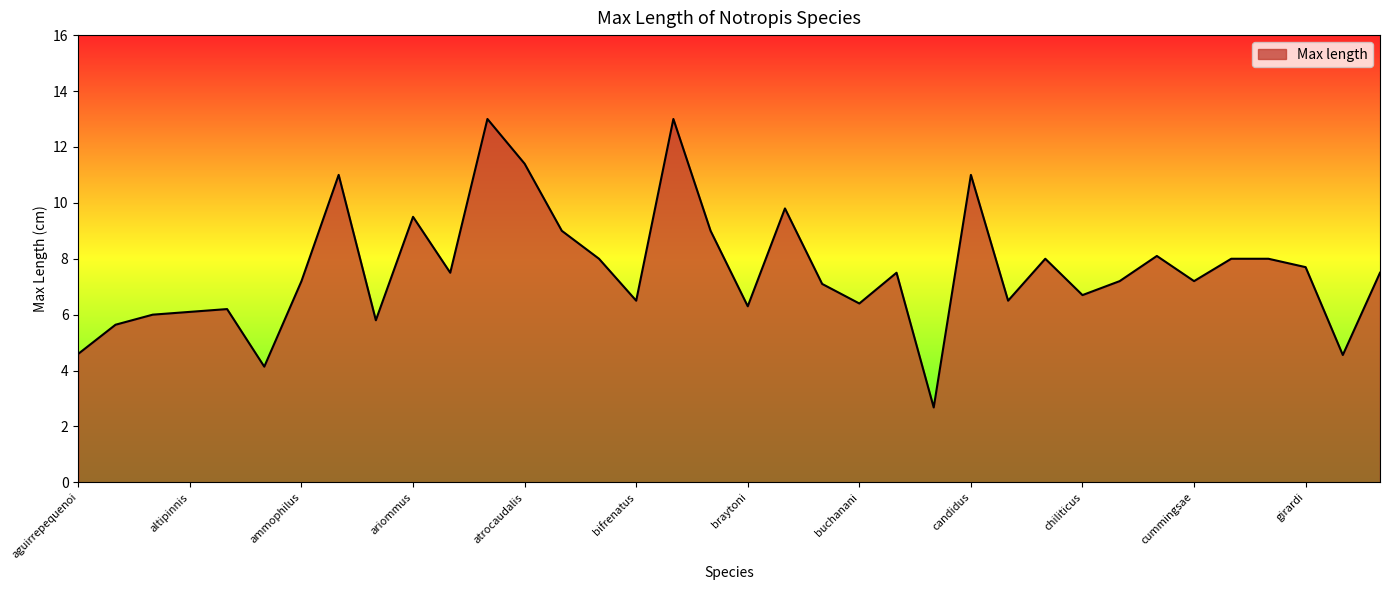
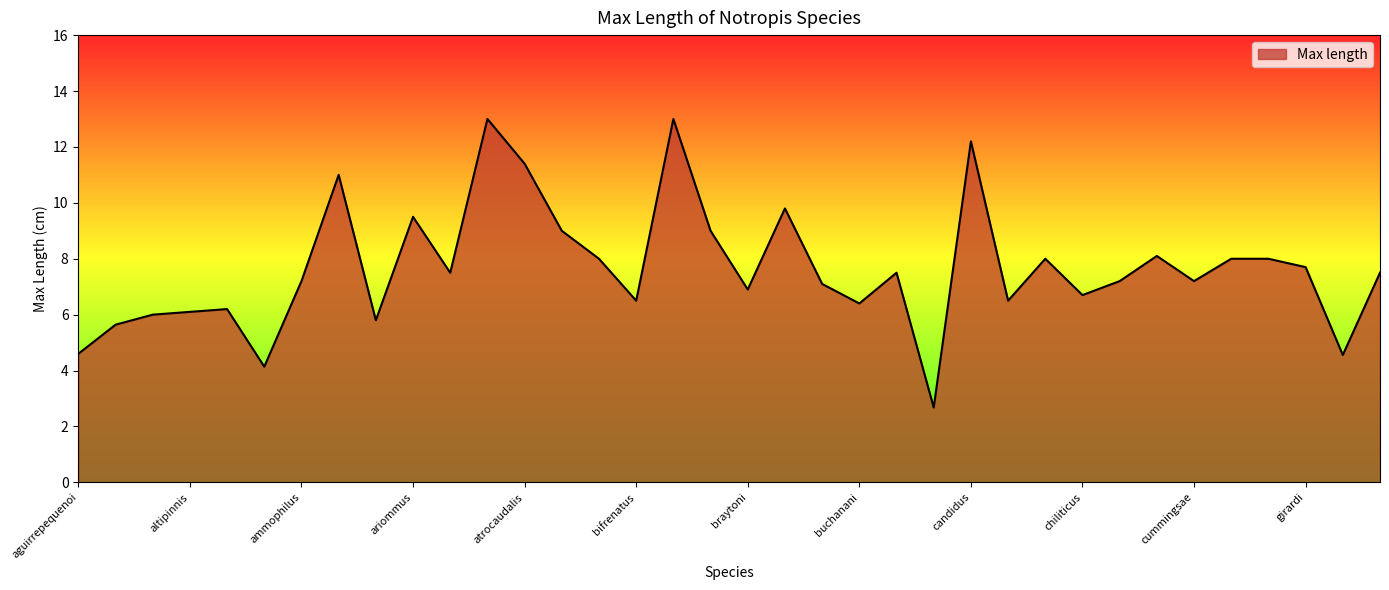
  {
    "aguirrepequenoi": 4.6,
    "altipinnis": 6.1,
    "ammophilus": 7.2,
    "ariommus": 9.5,
    "atrocaudalis": 11.4,
    "bifrenatus": 6.5,
-   "braytoni": 6.3,
+   "braytoni": 6.9,
    "buchanani": 6.4,
-   "candidus": 11.0,
+   "candidus": 12.2,
    "chiliticus": 6.7,
    "cummingsae": 7.2,
    "girardi": 7.7
  }
